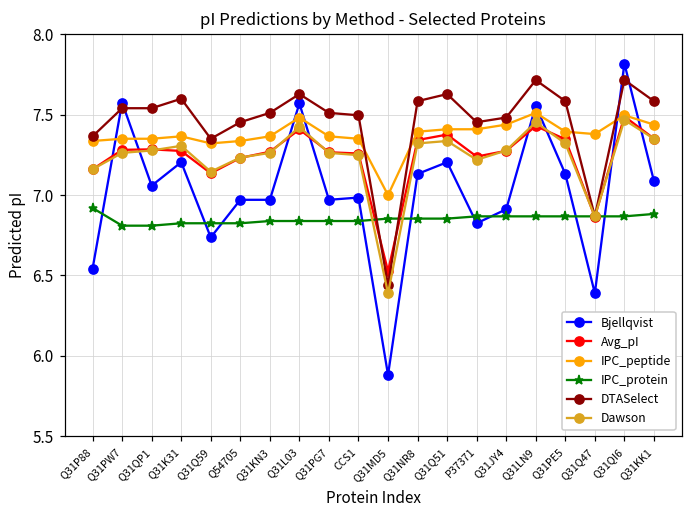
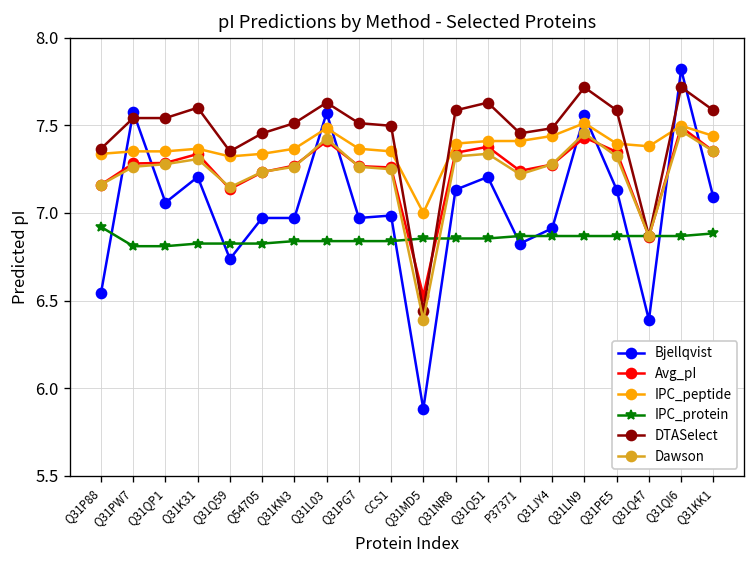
  {
    "Bjellqvist": {
      "Q31P88": 6.54,
      "Q31PW7": 7.58,
      "Q31QP1": 7.06,
      "Q31K31": 7.21,
      "Q31Q59": 6.74,
      "Q54705": 6.97,
      "Q31KN3": 6.97,
      "Q31L03": 7.57,
      "Q31PG7": 6.97,
      "CCS1": 6.99,
      "Q31MD5": 5.88,
      "Q31NR8": 7.13,
      "Q31Q51": 7.21,
      "P37371": 6.83,
      "Q31JY4": 6.91,
      "Q31LN9": 7.56,
      "Q31PE5": 7.13,
      "Q31Q47": 6.39,
      "Q31QI6": 7.82,
      "Q31KK1": 7.09
    },
    "Avg_pI": {
      "Q31PW7": 7.28,
-     "Q31K31": 7.28,
+     "Q31K31": 7.34,
      "Q31MD5": 6.53,
      "Q31NR8": 7.34,
      "Q31Q51": 7.38,
      "P37371": 7.24,
      "Q31LN9": 7.43,
      "Q31PE5": 7.35
    },
    "IPC_protein": {
      "Q31P88": 6.92,
      "Q31PW7": 6.81,
      "Q31QP1": 6.81,
      "Q31K31": 6.83,
      "Q31Q59": 6.83,
      "Q54705": 6.83,
      "Q31KN3": 6.84,
      "Q31L03": 6.84,
      "Q31PG7": 6.84,
      "CCS1": 6.84,
      "Q31MD5": 6.85,
      "Q31NR8": 6.85,
      "Q31Q51": 6.85,
      "P37371": 6.87,
      "Q31JY4": 6.87,
      "Q31LN9": 6.87,
      "Q31PE5": 6.87,
      "Q31QI6": 6.87,
      "Q31KK1": 6.88
    },
    "DTASelect": {
      "Q31P88": 7.37,
      "Q31PW7": 7.54,
      "Q31QP1": 7.54,
      "Q31K31": 7.60,
      "Q31Q59": 7.35,
      "Q54705": 7.45,
      "Q31KN3": 7.51,
      "Q31L03": 7.63,
      "Q31PG7": 7.51,
      "CCS1": 7.50,
      "Q31MD5": 6.44,
      "Q31NR8": 7.59,
      "Q31Q51": 7.63,
      "P37371": 7.45,
      "Q31JY4": 7.48,
      "Q31LN9": 7.72,
      "Q31PE5": 7.59,
      "Q31QI6": 7.72,
      "Q31KK1": 7.59
    }
  }
